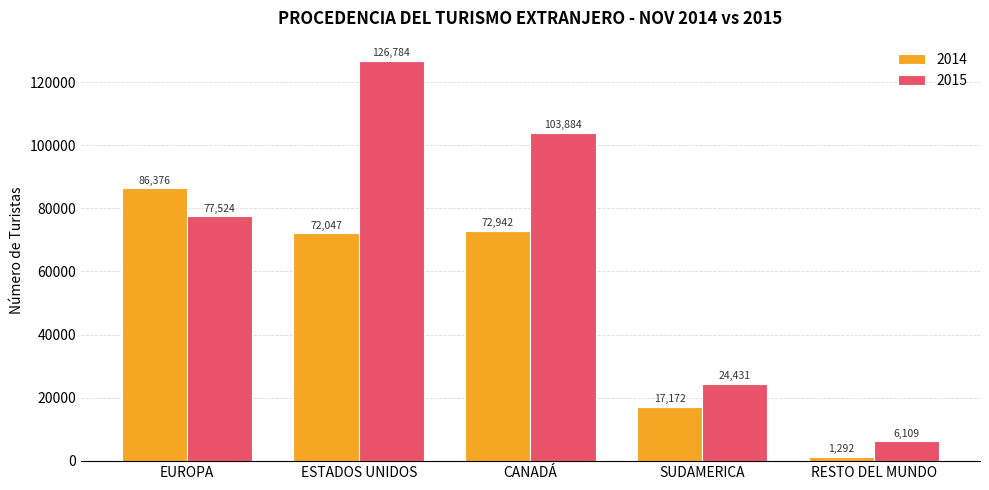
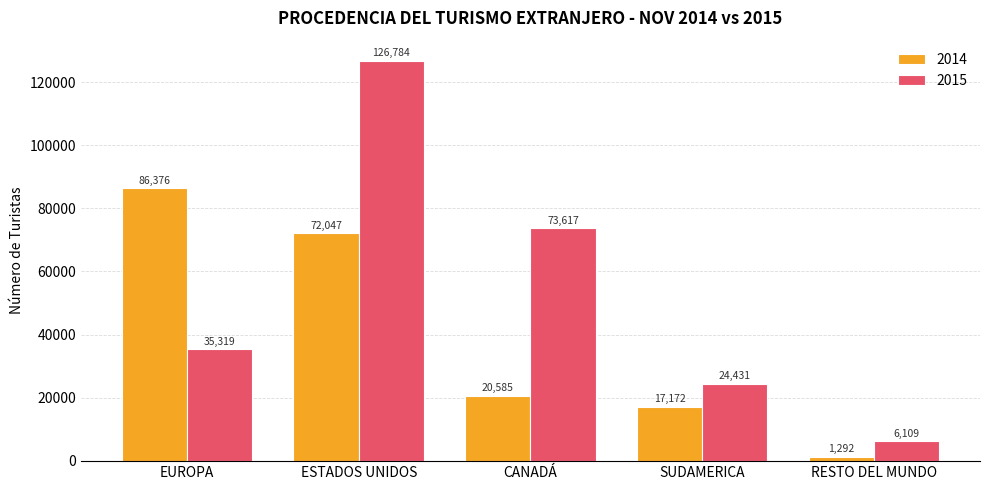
  {
    "2014": {
      "EUROPA": "86,376",
      "ESTADOS UNIDOS": "72,047",
-     "CANADÁ": "72,942",
+     "CANADÁ": "20,585",
      "SUDAMERICA": "17,172",
      "RESTO DEL MUNDO": "1,292"
    },
    "2015": {
-     "EUROPA": "77,524",
+     "EUROPA": "35,319",
      "ESTADOS UNIDOS": "126,784",
-     "CANADÁ": "103,884",
+     "CANADÁ": "73,617",
      "SUDAMERICA": "24,431",
      "RESTO DEL MUNDO": "6,109"
    }
  }
